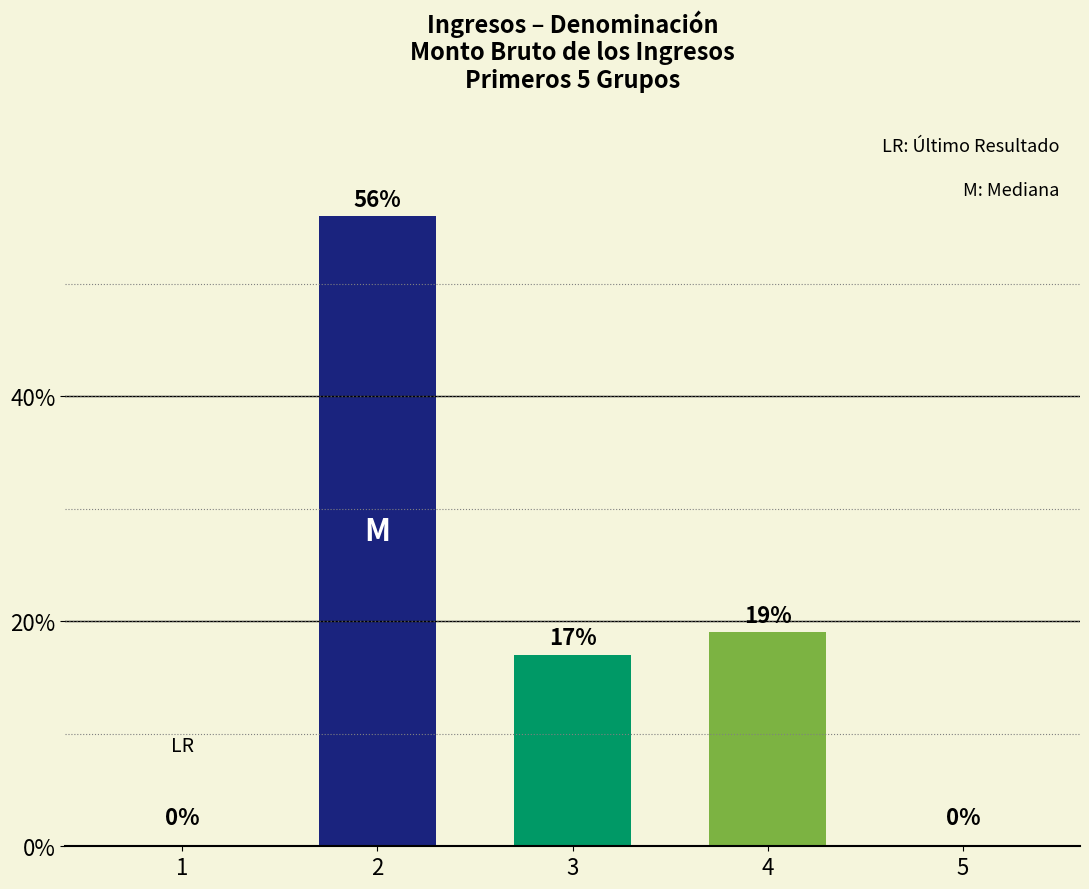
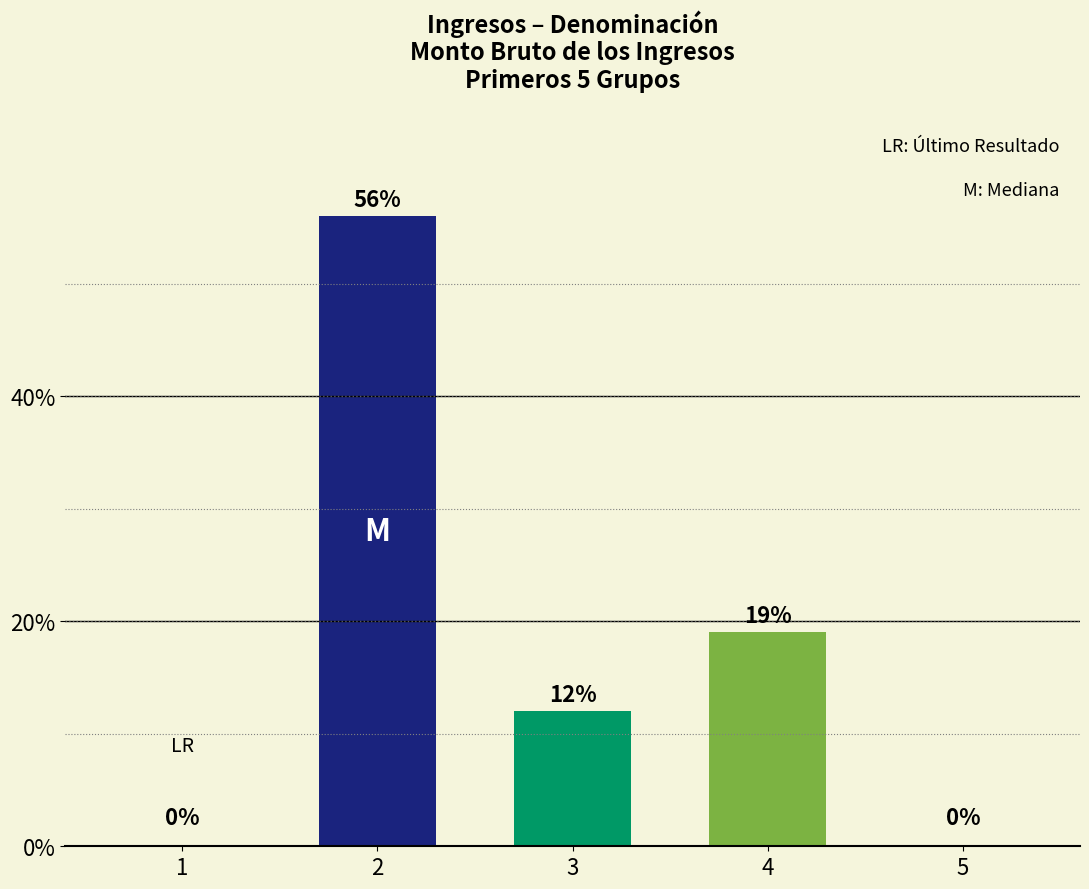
  {
    "1": "0%",
    "2": "56%",
-   "3": "17%",
+   "3": "12%",
    "4": "19%",
    "5": "0%"
  }
